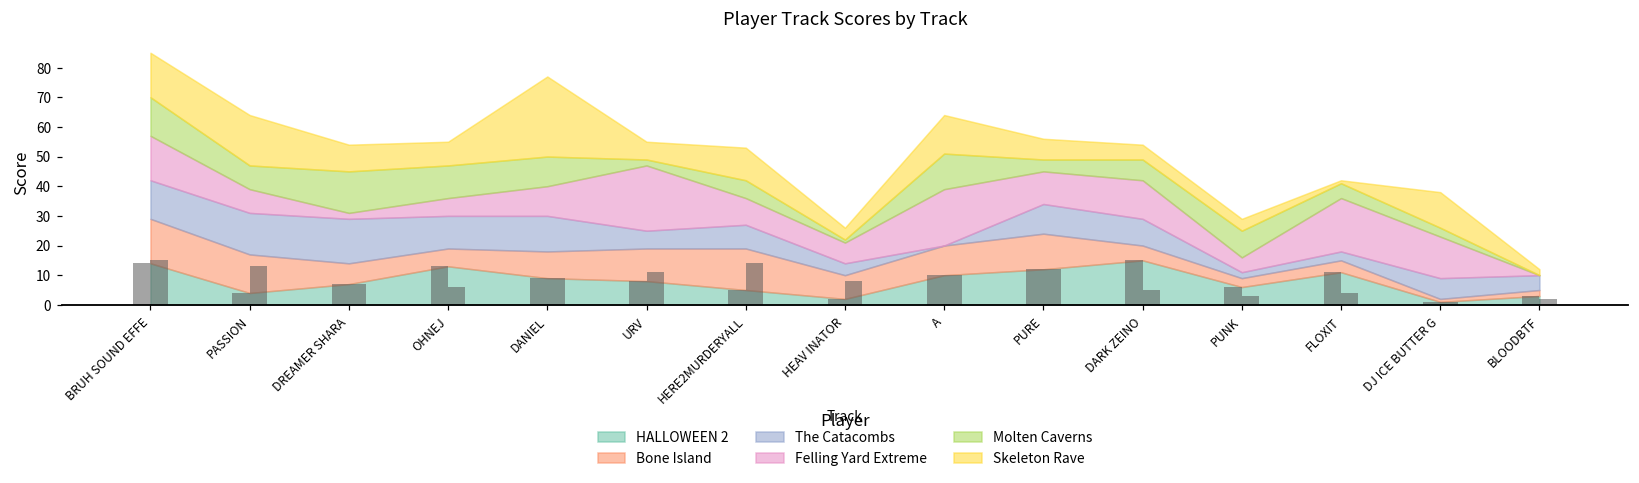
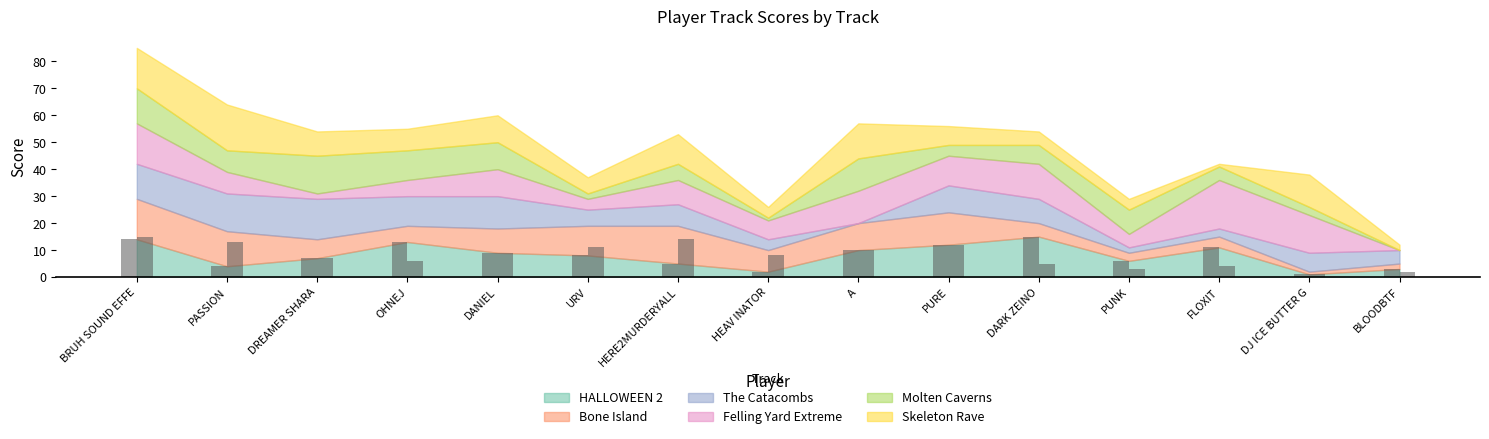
  {
    "Bone Island": {
      "BRUH SOUND EFFE": 15,
      "PASSION": 13,
      "DREAMER SHARA": 7,
      "OHNEJ": 6,
      "DANIEL": 9,
      "URV": 11,
      "HERE2MURDERYALL": 14,
      "HEAV INATOR": 8,
      "PURE": 12,
      "DARK ZEINO": 5,
      "PUNK": 3,
      "FLOXIT": 4,
      "DJ ICE BUTTER G": 1,
      "BLOODBTF": 2
    },
    "Felling Yard Extreme": {
      "BRUH SOUND EFFE": 15,
      "PASSION": 8,
      "DREAMER SHARA": 2,
      "OHNEJ": 6,
      "DANIEL": 10,
-     "URV": 22,
+     "URV": 4,
      "HERE2MURDERYALL": 9,
      "HEAV INATOR": 7,
-     "A": 19,
+     "A": 12,
      "PURE": 11,
      "DARK ZEINO": 13,
      "PUNK": 5,
      "FLOXIT": 18,
      "DJ ICE BUTTER G": 14
    },
    "Molten Caverns": {
      "BRUH SOUND EFFE": 13,
      "PASSION": 8,
      "DREAMER SHARA": 14,
      "OHNEJ": 11,
      "DANIEL": 10,
      "URV": 2,
      "HERE2MURDERYALL": 6,
      "HEAV INATOR": 1,
      "A": 12,
      "PURE": 4,
      "DARK ZEINO": 7,
      "PUNK": 9,
      "FLOXIT": 5,
      "DJ ICE BUTTER G": 3
    },
    "Skeleton Rave": {
      "BRUH SOUND EFFE": 15,
      "PASSION": 17,
      "DREAMER SHARA": 9,
      "OHNEJ": 8,
-     "DANIEL": 27,
+     "DANIEL": 10,
      "URV": 6,
      "HERE2MURDERYALL": 11,
      "HEAV INATOR": 4,
      "A": 13,
      "PURE": 7,
      "DARK ZEINO": 5,
      "PUNK": 4,
      "FLOXIT": 1,
      "DJ ICE BUTTER G": 12,
      "BLOODBTF": 2
    }
  }
